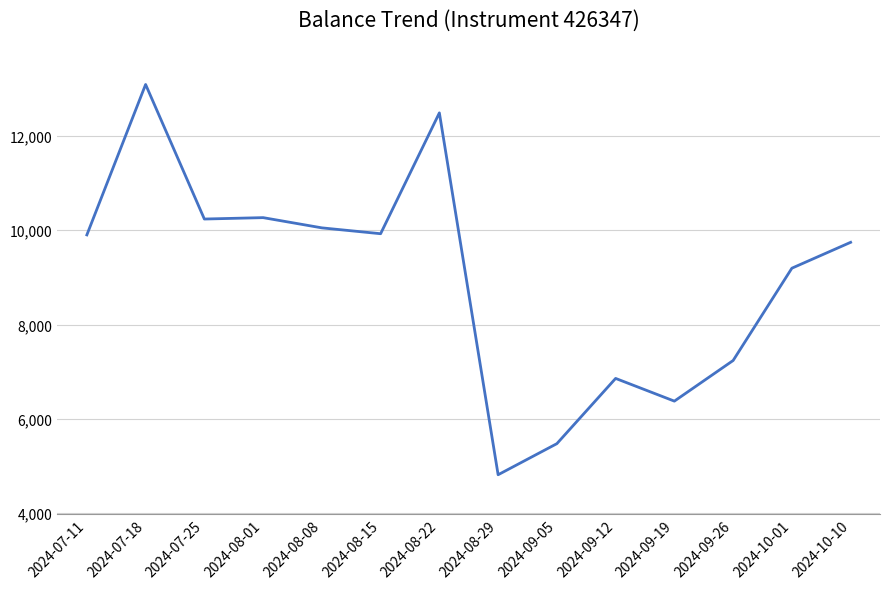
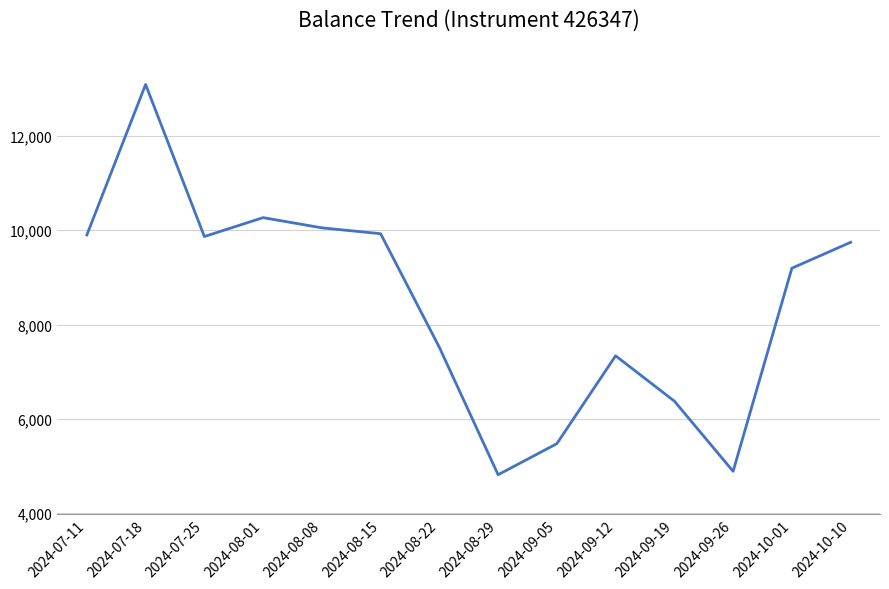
  {
    "2024-07-11": "9,900",
    "2024-07-18": "13,100",
-   "2024-07-25": "10,200",
+   "2024-07-25": "9,900",
    "2024-08-01": "10,300",
    "2024-08-08": "10,000",
    "2024-08-15": "9,900",
-   "2024-08-22": "12,500",
+   "2024-08-22": "7,500",
    "2024-08-29": "4,800",
    "2024-09-05": "5,500",
-   "2024-09-12": "6,900",
+   "2024-09-12": "7,300",
    "2024-09-19": "6,400",
-   "2024-09-26": "7,200",
+   "2024-09-26": "4,900",
    "2024-10-01": "9,200",
    "2024-10-10": "9,700"
  }
